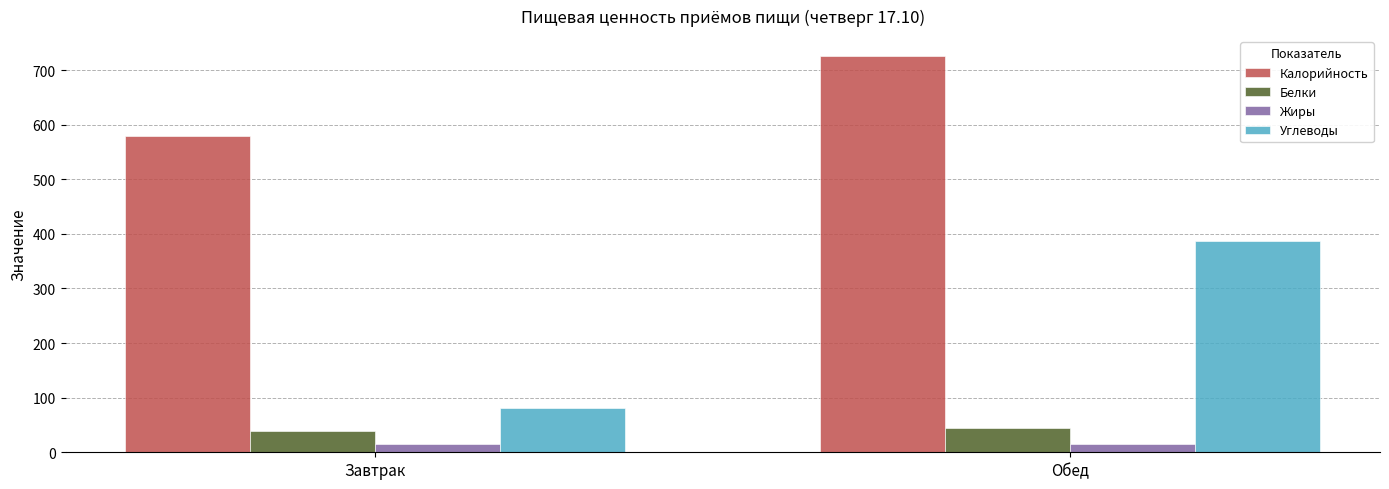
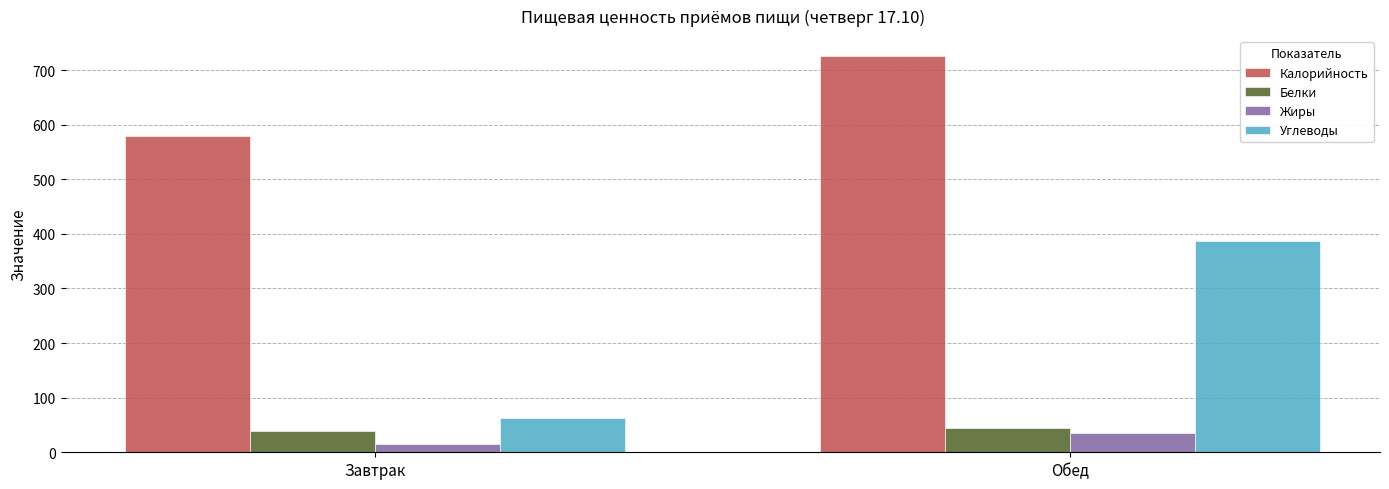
  {
    "Калорийность": {
      "Завтрак": 580,
      "Обед": 730
    },
    "Белки": {
      "Завтрак": 40,
      "Обед": 40
    },
    "Жиры": {
      "Завтрак": 20,
-     "Обед": 20
+     "Обед": 40
    },
    "Углеводы": {
-     "Завтрак": 80,
+     "Завтрак": 60,
      "Обед": 390
    }
  }
